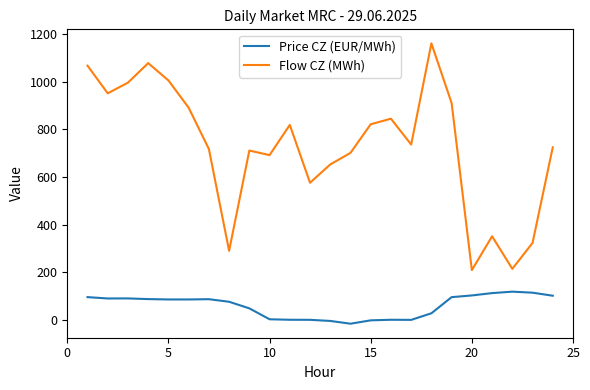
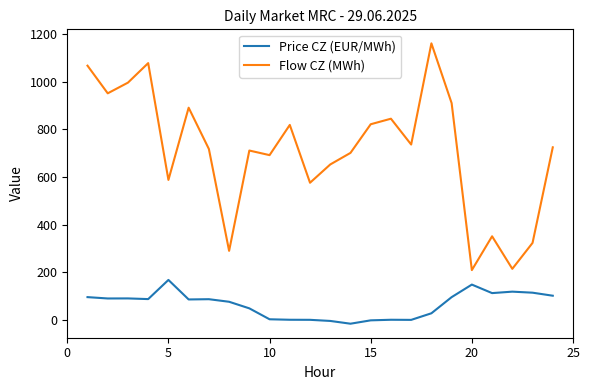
  {
    "Price CZ (EUR/MWh)": {
-     "5": 90,
+     "5": 170,
      "10": 0,
      "15": 0,
-     "20": 100
+     "20": 150
    },
    "Flow CZ (MWh)": {
-     "5": 1010,
+     "5": 590,
      "10": 690,
      "15": 820,
      "20": 210
    }
  }
